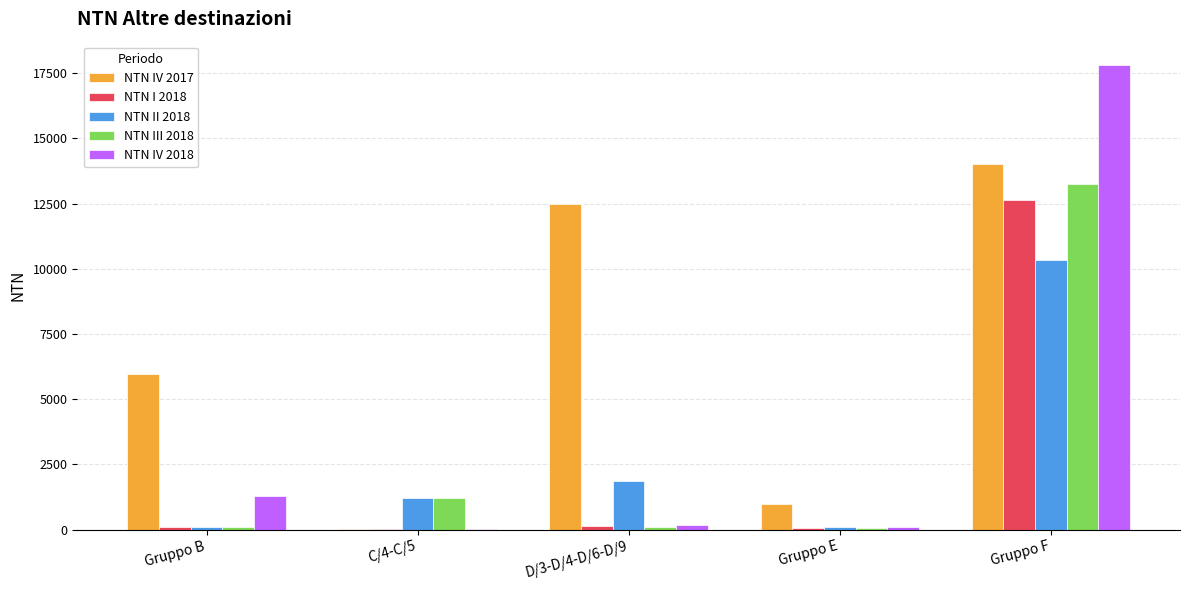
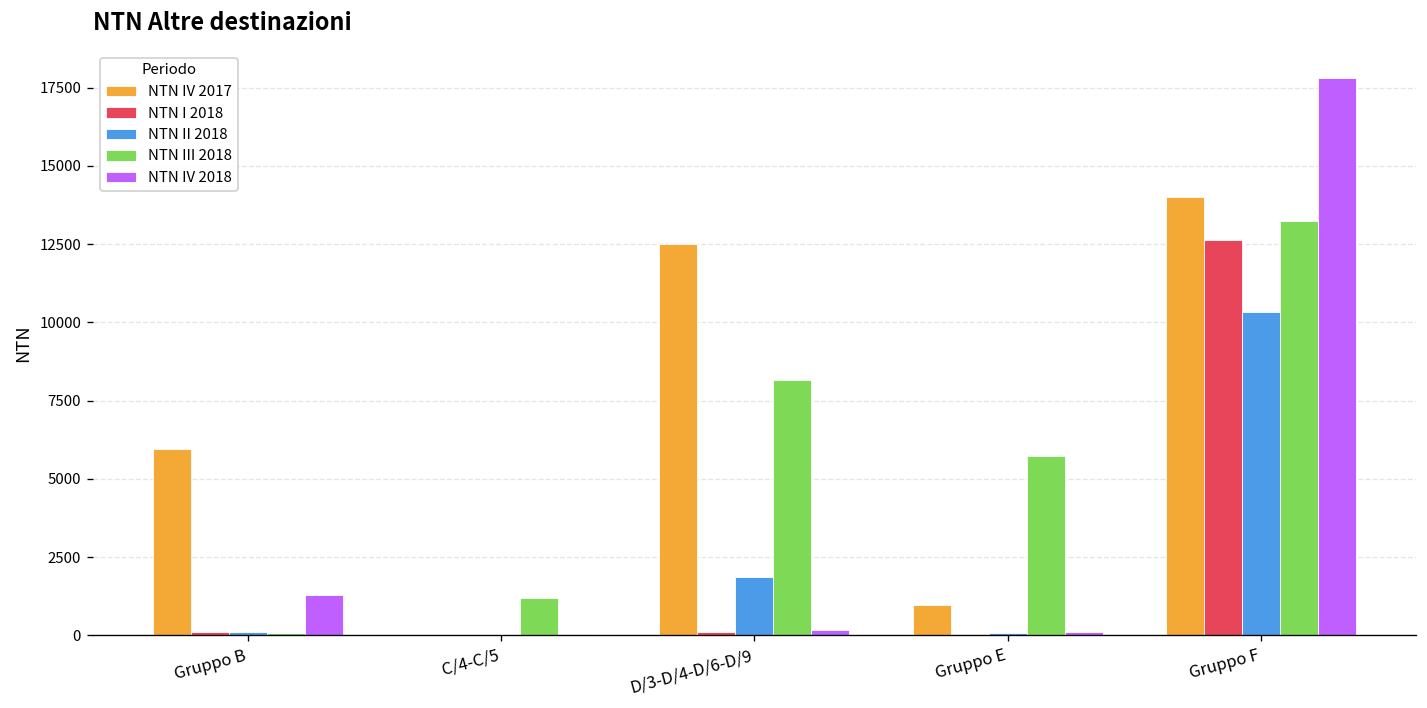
  {
    "NTN IV 2017": {
      "Gruppo B": 5900,
      "D/3-D/4-D/6-D/9": 12500,
      "Gruppo E": 1000,
      "Gruppo F": 14000
    },
    "NTN I 2018": {
      "Gruppo B": 100,
      "D/3-D/4-D/6-D/9": 100,
      "Gruppo F": 12600
    },
    "NTN II 2018": {
      "Gruppo B": 100,
-     "C/4-C/5": 1200,
+     "C/4-C/5": 0,
      "D/3-D/4-D/6-D/9": 1900,
      "Gruppo F": 10300
    },
    "NTN III 2018": {
      "C/4-C/5": 1200,
-     "D/3-D/4-D/6-D/9": 100,
-     "Gruppo E": 100,
+     "D/3-D/4-D/6-D/9": 8100,
+     "Gruppo E": 5700,
      "Gruppo F": 13300
    },
    "NTN IV 2018": {
      "Gruppo B": 1300,
      "D/3-D/4-D/6-D/9": 200,
      "Gruppo E": 100,
      "Gruppo F": 17800
    }
  }
